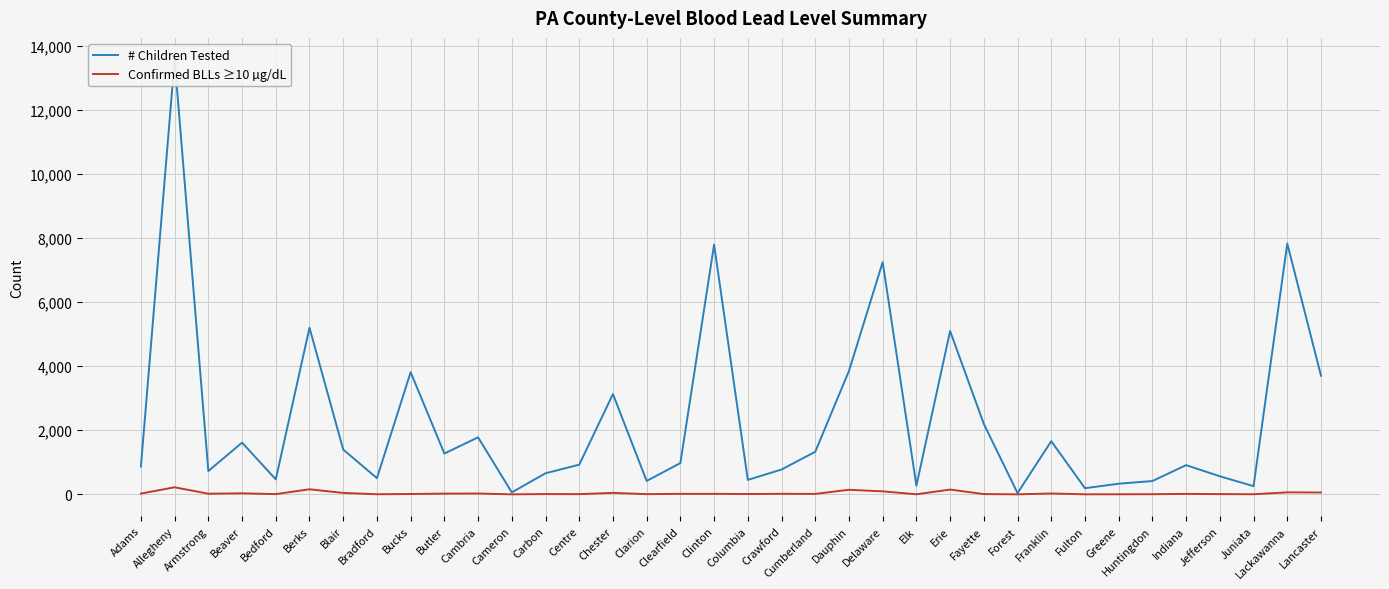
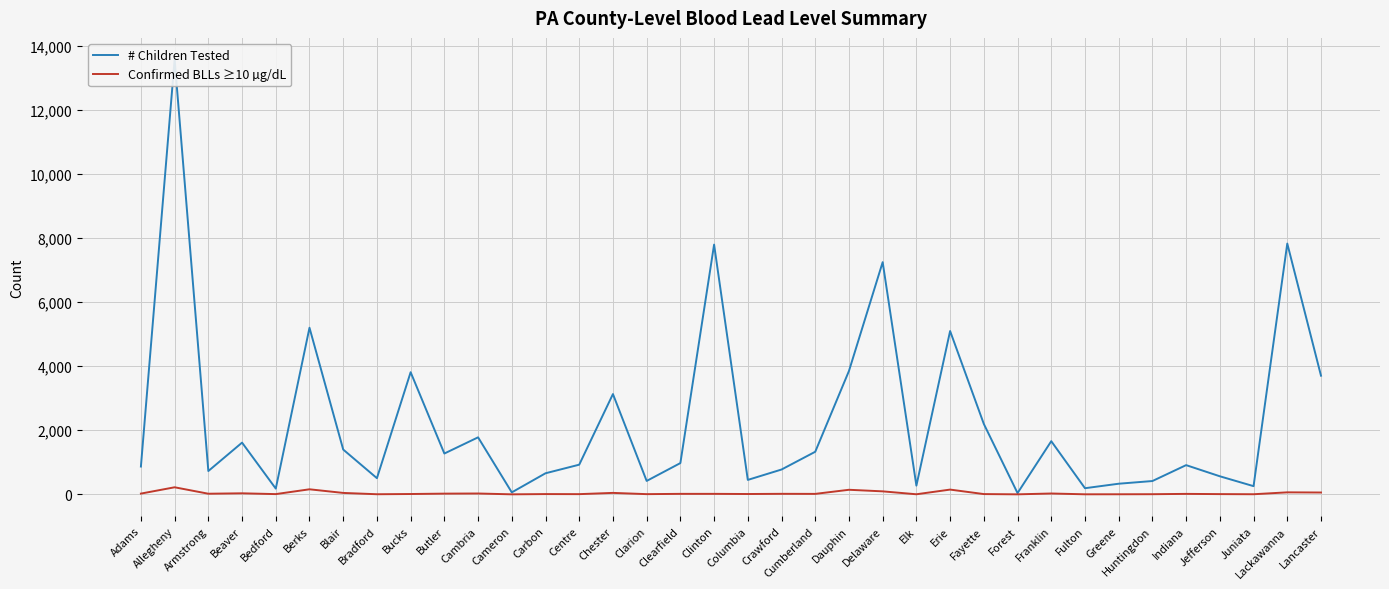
  {
    "# Children Tested": {
      "Adams": "900",
      "Armstrong": "700",
      "Beaver": "1,600",
-     "Bedford": "500",
+     "Bedford": "200",
      "Berks": "5,200",
      "Blair": "1,400",
      "Bradford": "500",
      "Bucks": "3,800",
      "Butler": "1,300",
      "Cambria": "1,800",
      "Carbon": "700",
      "Centre": "900",
      "Chester": "3,100",
      "Clarion": "400",
      "Clearfield": "1,000",
      "Clinton": "7,800",
      "Columbia": "500",
      "Crawford": "800",
      "Cumberland": "1,300",
      "Dauphin": "3,800",
      "Delaware": "7,200",
      "Elk": "300",
      "Erie": "5,100",
      "Fayette": "2,200",
      "Franklin": "1,700",
      "Fulton": "200",
      "Greene": "300",
      "Huntingdon": "400",
      "Indiana": "900",
      "Jefferson": "600",
      "Juniata": "300",
      "Lackawanna": "7,800",
      "Lancaster": "3,700"
    },
    "Confirmed BLLs ≥10 µg/dL": {
      "Adams": "0",
      "Allegheny": "200",
      "Armstrong": "0",
      "Beaver": "0",
      "Bedford": "0",
      "Berks": "200",
      "Blair": "0",
      "Bradford": "0",
      "Bucks": "0",
      "Butler": "0",
      "Cambria": "0",
      "Carbon": "0",
      "Centre": "0",
      "Chester": "0",
      "Clarion": "0",
      "Clearfield": "0",
      "Clinton": "0",
      "Columbia": "0",
      "Crawford": "0",
      "Cumberland": "0",
      "Dauphin": "100",
      "Delaware": "100",
      "Elk": "0",
      "Erie": "100",
      "Fayette": "0",
      "Franklin": "0",
      "Fulton": "0",
      "Greene": "0",
      "Huntingdon": "0",
      "Indiana": "0",
      "Jefferson": "0",
      "Juniata": "0",
      "Lackawanna": "100",
      "Lancaster": "100"
    }
  }
